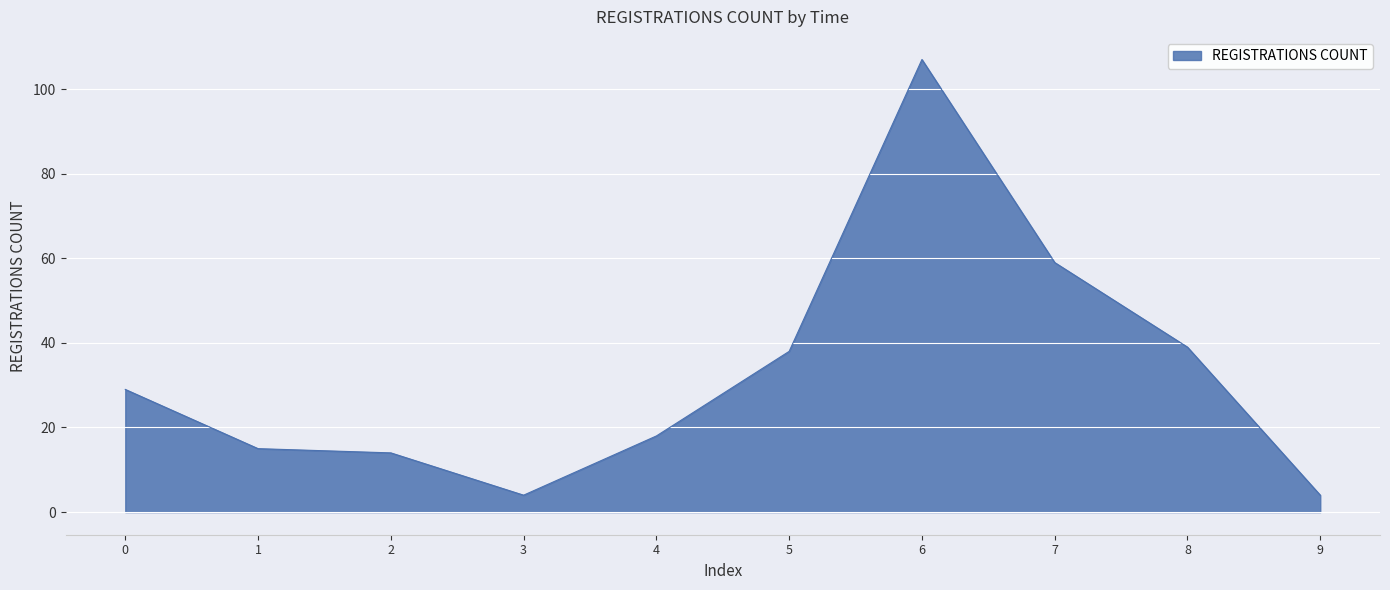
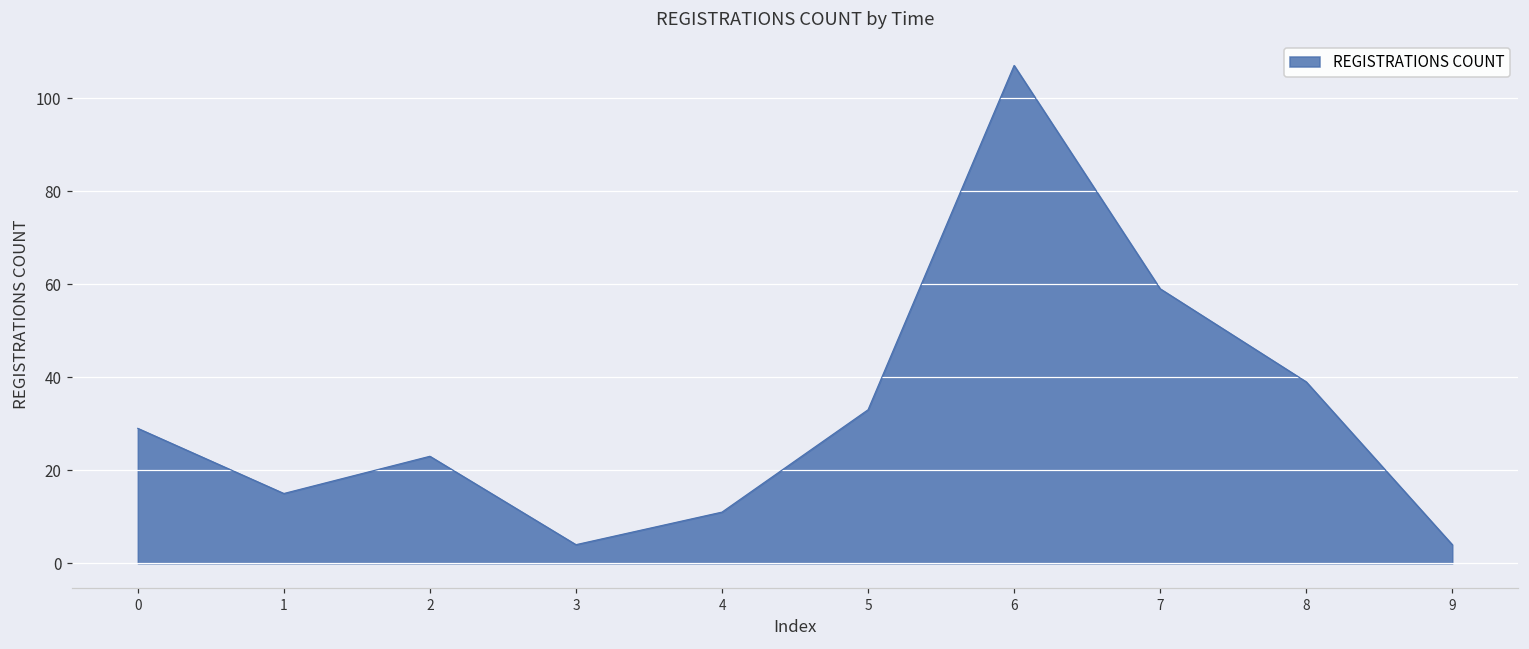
  {
    "0": 29,
    "1": 15,
-   "2": 14,
+   "2": 23,
    "3": 4,
-   "4": 18,
-   "5": 38,
+   "4": 11,
+   "5": 33,
    "6": 107,
    "7": 59,
    "8": 39,
    "9": 4
  }
